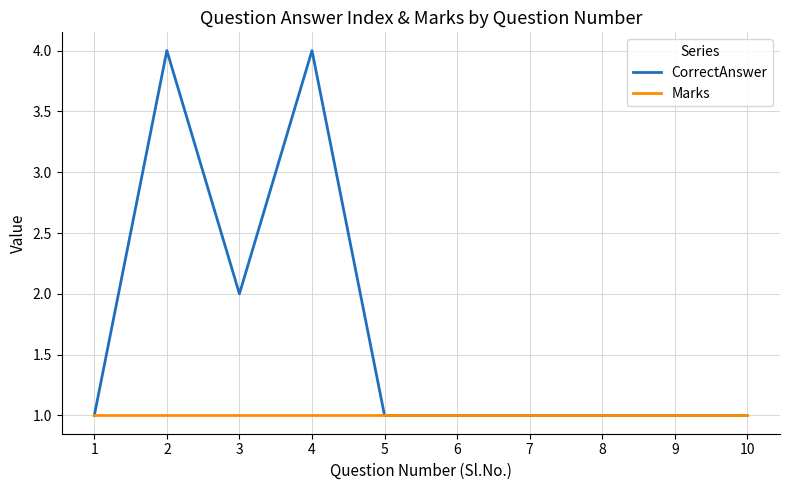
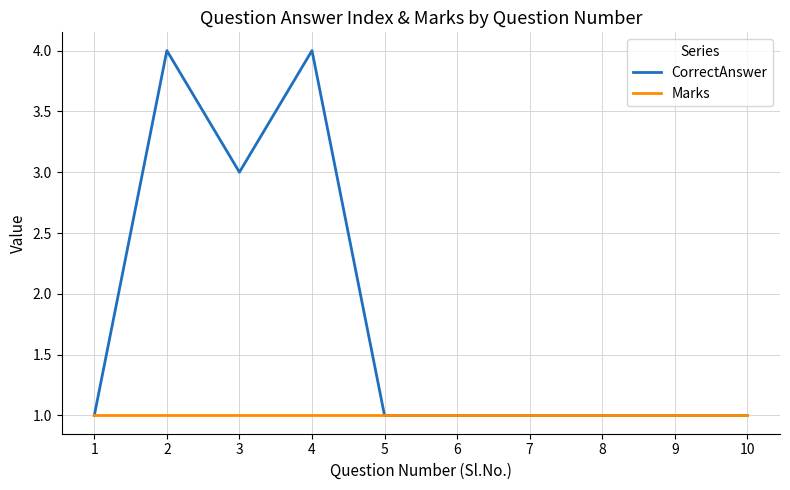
  {
    "CorrectAnswer": {
      "2": 4,
-     "3": 2,
+     "3": 3,
      "4": 4
    },
    "Marks": {
      "2": 1,
      "3": 1,
      "4": 1
    }
  }
